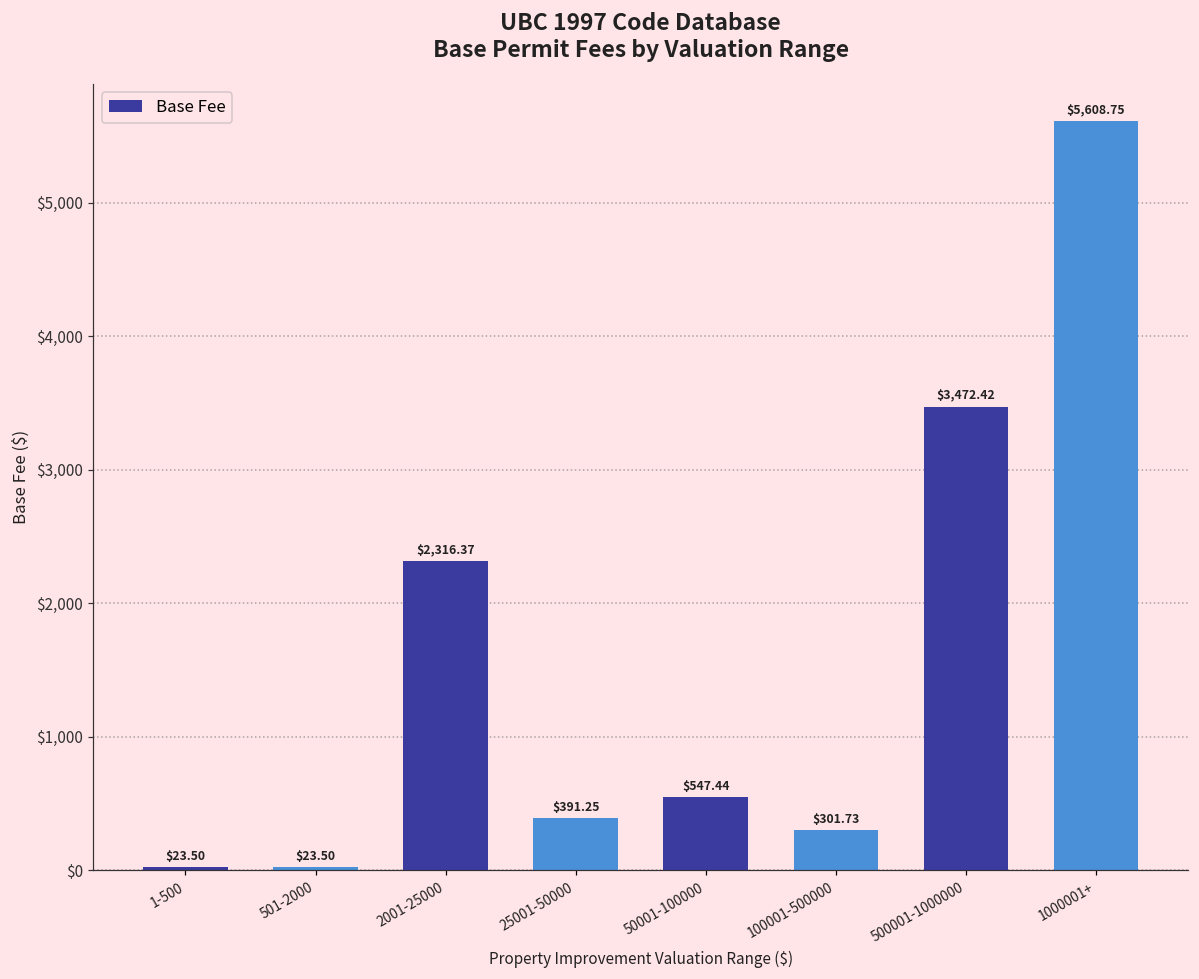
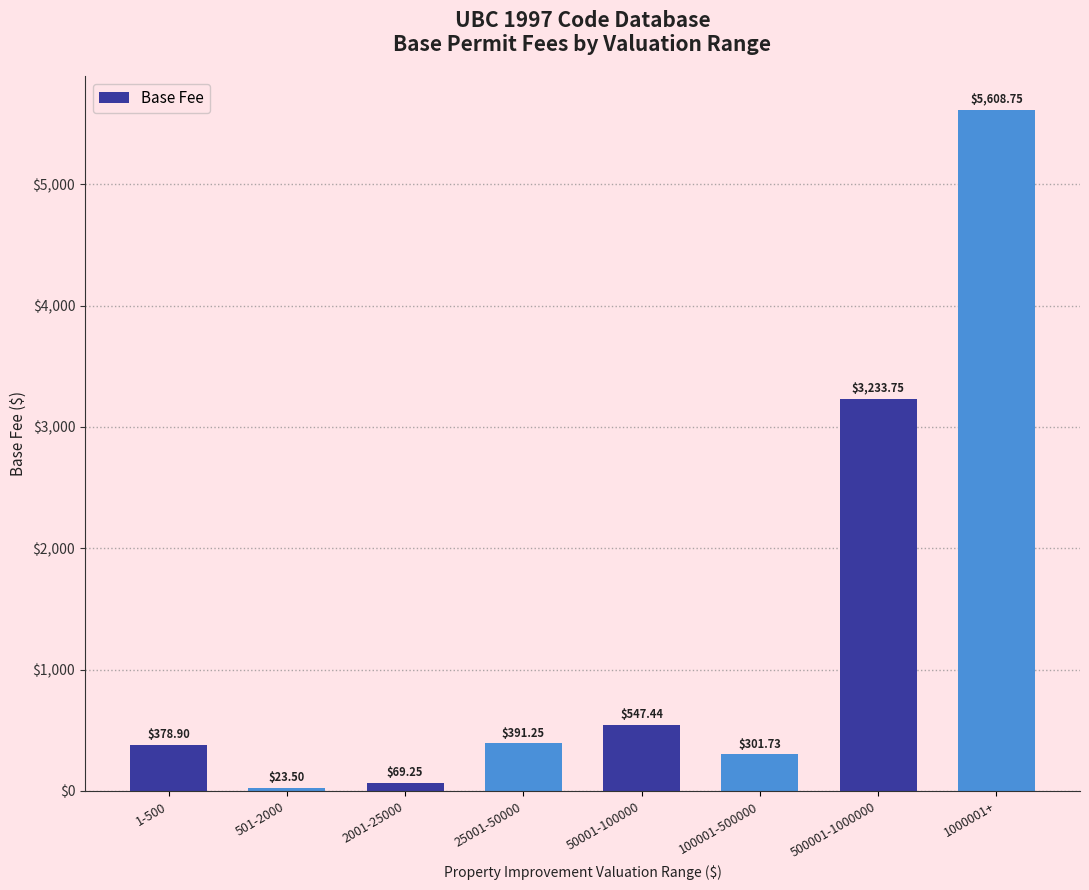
  {
-   "1-500": "$23.50",
+   "1-500": "$378.90",
    "501-2000": "$23.50",
-   "2001-25000": "$2,316.37",
+   "2001-25000": "$69.25",
    "25001-50000": "$391.25",
    "50001-100000": "$547.44",
    "100001-500000": "$301.73",
-   "500001-1000000": "$3,472.42",
+   "500001-1000000": "$3,233.75",
    "1000001+": "$5,608.75"
  }
